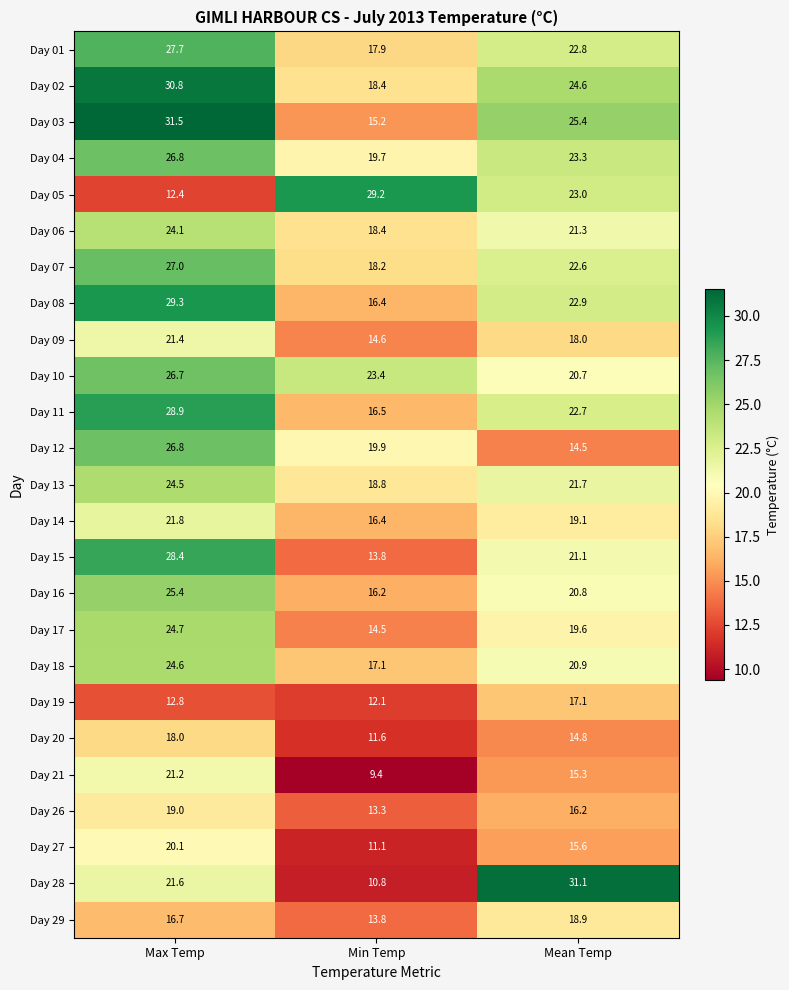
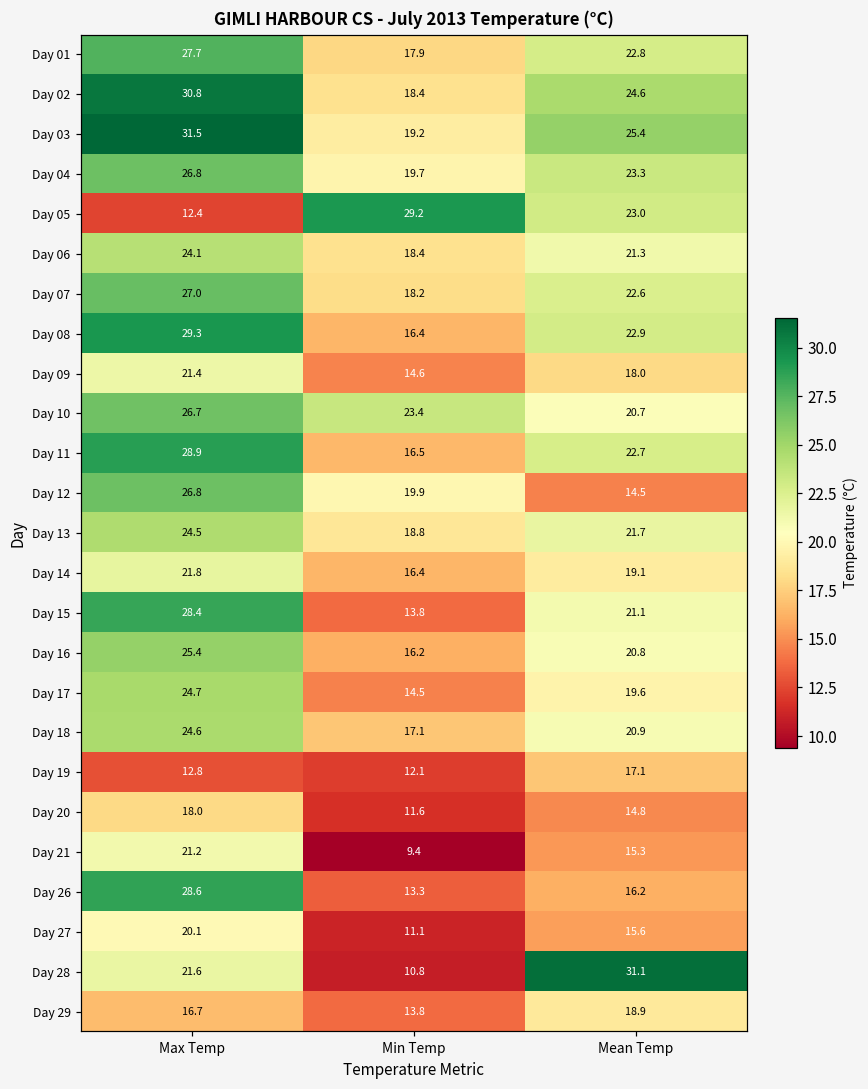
  {
    "Day 01": {
      "Max Temp": 27.7,
      "Min Temp": 17.9,
      "Mean Temp": 22.8
    },
    "Day 02": {
      "Max Temp": 30.8,
      "Min Temp": 18.4,
      "Mean Temp": 24.6
    },
    "Day 03": {
      "Max Temp": 31.5,
-     "Min Temp": 15.2,
+     "Min Temp": 19.2,
      "Mean Temp": 25.4
    },
    "Day 04": {
      "Max Temp": 26.8,
      "Min Temp": 19.7,
      "Mean Temp": 23.3
    },
    "Day 05": {
      "Max Temp": 12.4,
      "Min Temp": 29.2,
      "Mean Temp": 23.0
    },
    "Day 06": {
      "Max Temp": 24.1,
      "Min Temp": 18.4,
      "Mean Temp": 21.3
    },
    "Day 07": {
      "Max Temp": 27.0,
      "Min Temp": 18.2,
      "Mean Temp": 22.6
    },
    "Day 08": {
      "Max Temp": 29.3,
      "Min Temp": 16.4,
      "Mean Temp": 22.9
    },
    "Day 09": {
      "Max Temp": 21.4,
      "Min Temp": 14.6,
      "Mean Temp": 18.0
    },
    "Day 10": {
      "Max Temp": 26.7,
      "Min Temp": 23.4,
      "Mean Temp": 20.7
    },
    "Day 11": {
      "Max Temp": 28.9,
      "Min Temp": 16.5,
      "Mean Temp": 22.7
    },
    "Day 12": {
      "Max Temp": 26.8,
      "Min Temp": 19.9,
      "Mean Temp": 14.5
    },
    "Day 13": {
      "Max Temp": 24.5,
      "Min Temp": 18.8,
      "Mean Temp": 21.7
    },
    "Day 14": {
      "Max Temp": 21.8,
      "Min Temp": 16.4,
      "Mean Temp": 19.1
    },
    "Day 15": {
      "Max Temp": 28.4,
      "Min Temp": 13.8,
      "Mean Temp": 21.1
    },
    "Day 16": {
      "Max Temp": 25.4,
      "Min Temp": 16.2,
      "Mean Temp": 20.8
    },
    "Day 17": {
      "Max Temp": 24.7,
      "Min Temp": 14.5,
      "Mean Temp": 19.6
    },
    "Day 18": {
      "Max Temp": 24.6,
      "Min Temp": 17.1,
      "Mean Temp": 20.9
    },
    "Day 19": {
      "Max Temp": 12.8,
      "Min Temp": 12.1,
      "Mean Temp": 17.1
    },
    "Day 20": {
      "Max Temp": 18.0,
      "Min Temp": 11.6,
      "Mean Temp": 14.8
    },
    "Day 21": {
      "Max Temp": 21.2,
      "Min Temp": 9.4,
      "Mean Temp": 15.3
    },
    "Day 26": {
-     "Max Temp": 19.0,
+     "Max Temp": 28.6,
      "Min Temp": 13.3,
      "Mean Temp": 16.2
    },
    "Day 27": {
      "Max Temp": 20.1,
      "Min Temp": 11.1,
      "Mean Temp": 15.6
    },
    "Day 28": {
      "Max Temp": 21.6,
      "Min Temp": 10.8,
      "Mean Temp": 31.1
    },
    "Day 29": {
      "Max Temp": 16.7,
      "Min Temp": 13.8,
      "Mean Temp": 18.9
    }
  }
